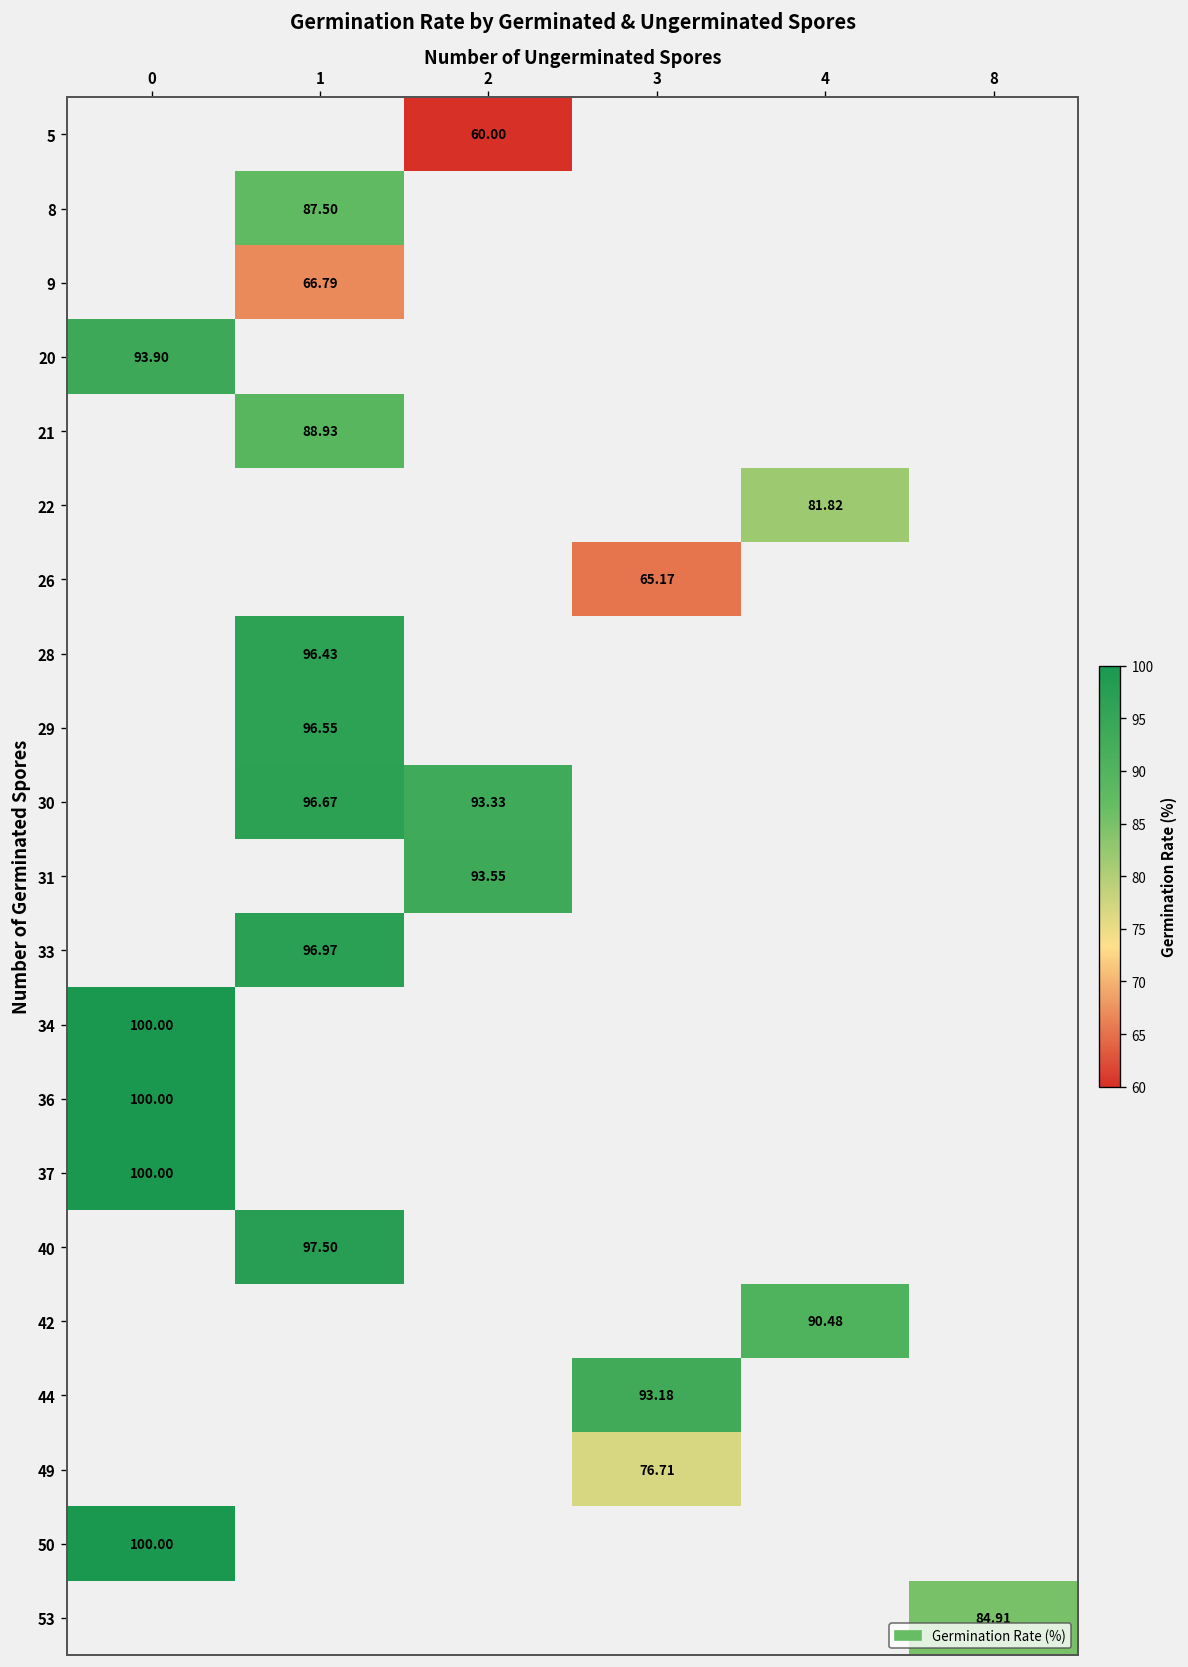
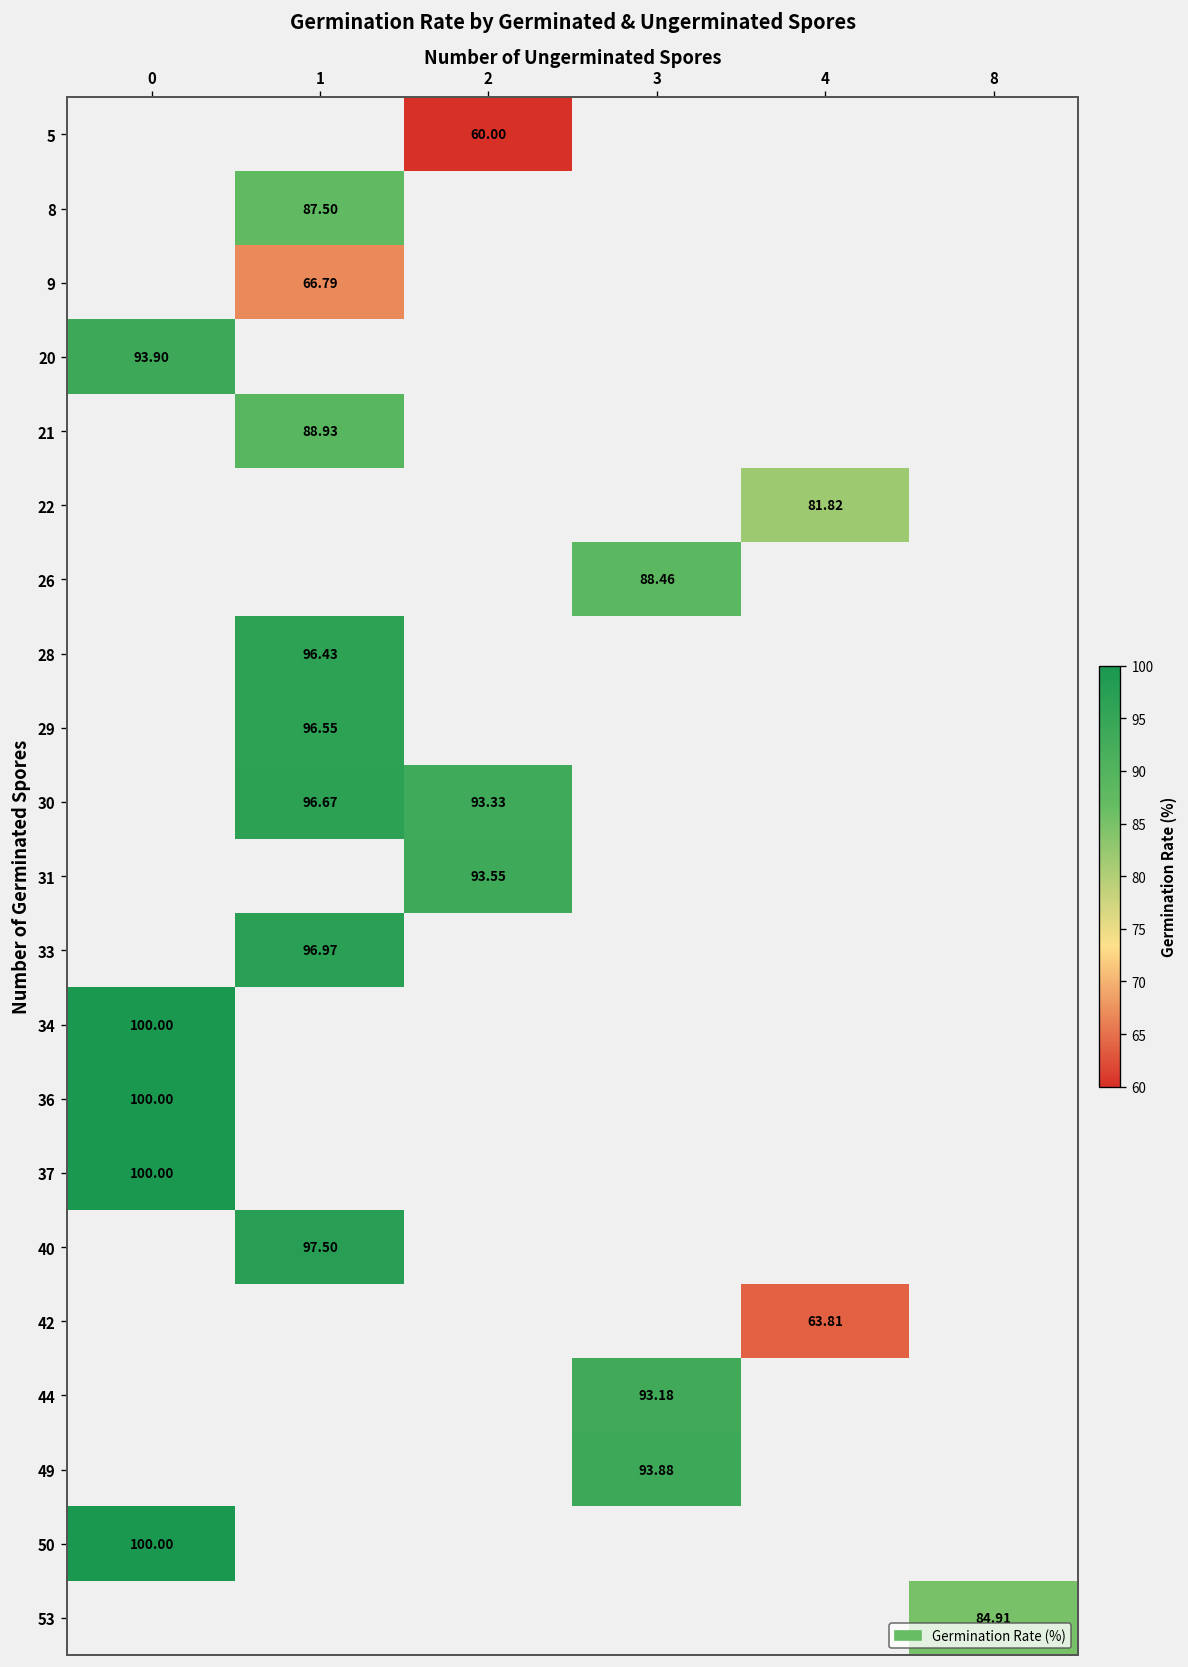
  {
    "26": {
-     "3": 65.17
+     "3": 88.46
    },
    "42": {
-     "4": 90.48
+     "4": 63.81
    },
    "49": {
-     "3": 76.71
+     "3": 93.88
    }
  }
